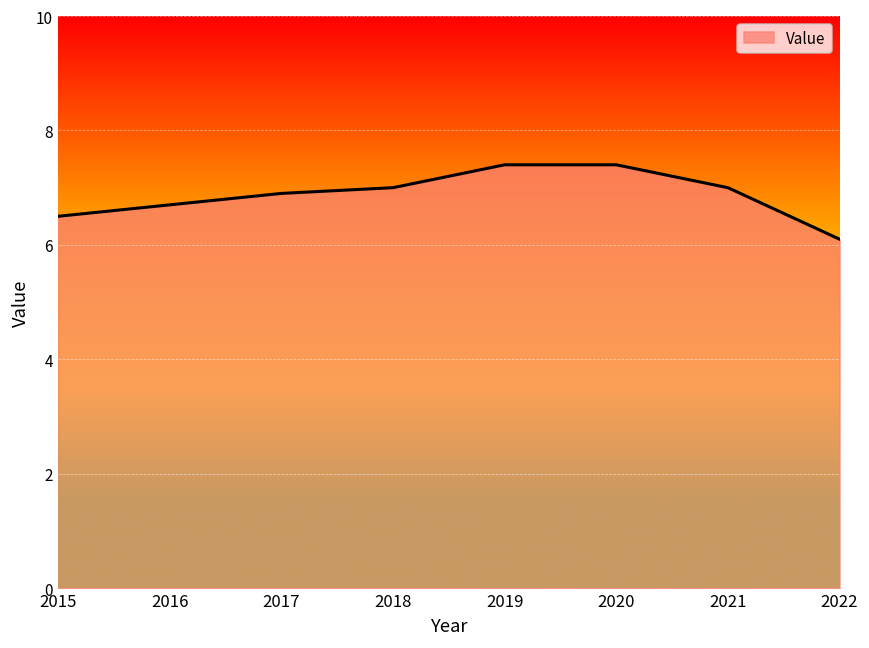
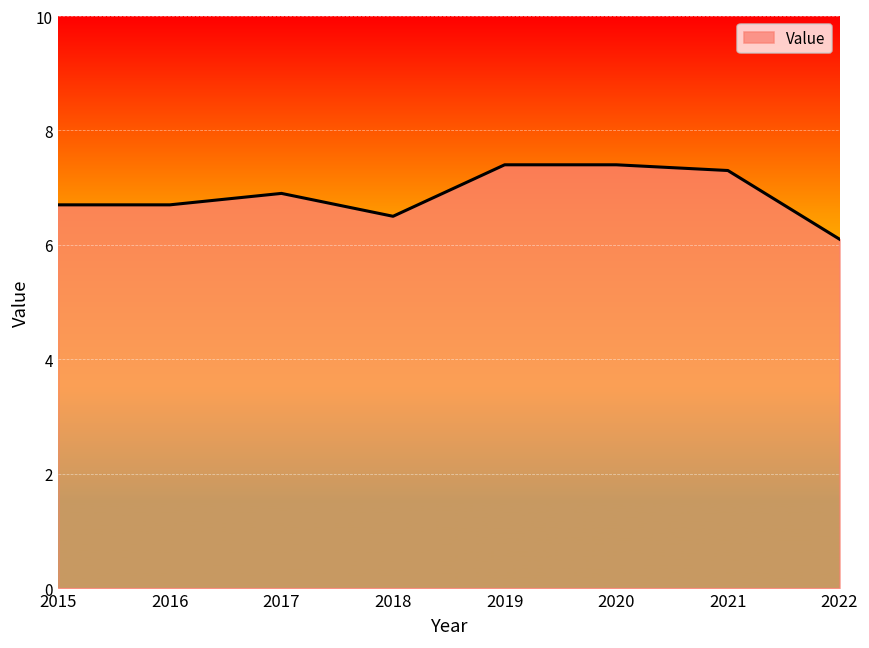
  {
-   "2015": 6.5,
+   "2015": 6.7,
    "2016": 6.7,
    "2017": 6.9,
-   "2018": 7.0,
+   "2018": 6.5,
    "2019": 7.4,
    "2020": 7.4,
-   "2021": 7.0,
+   "2021": 7.3,
    "2022": 6.1
  }
